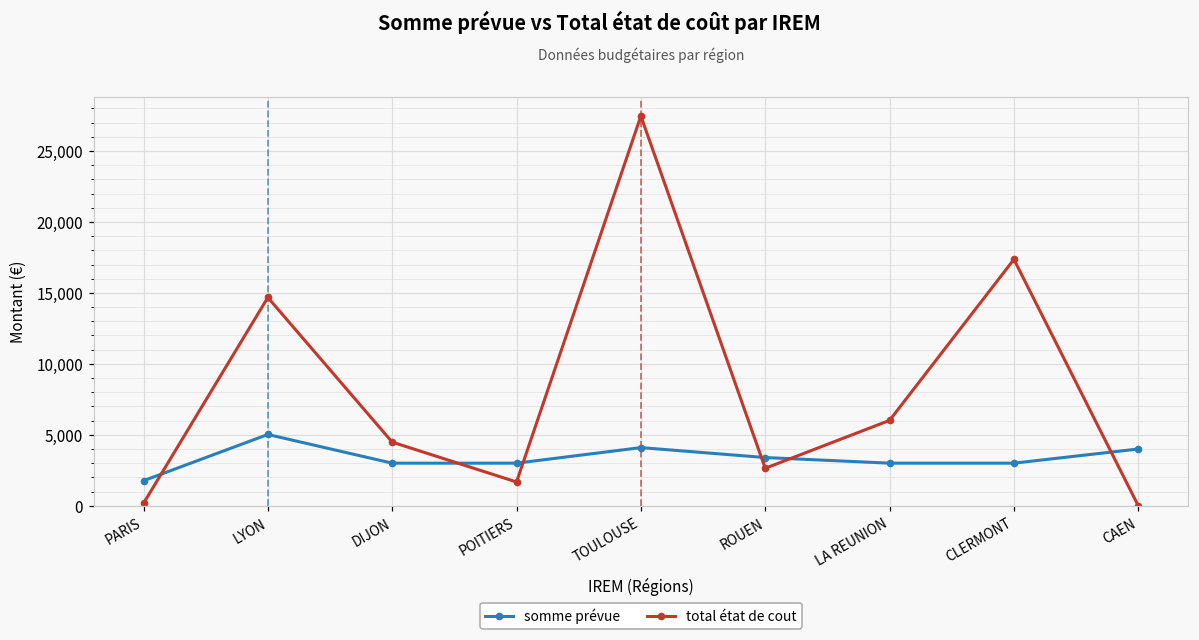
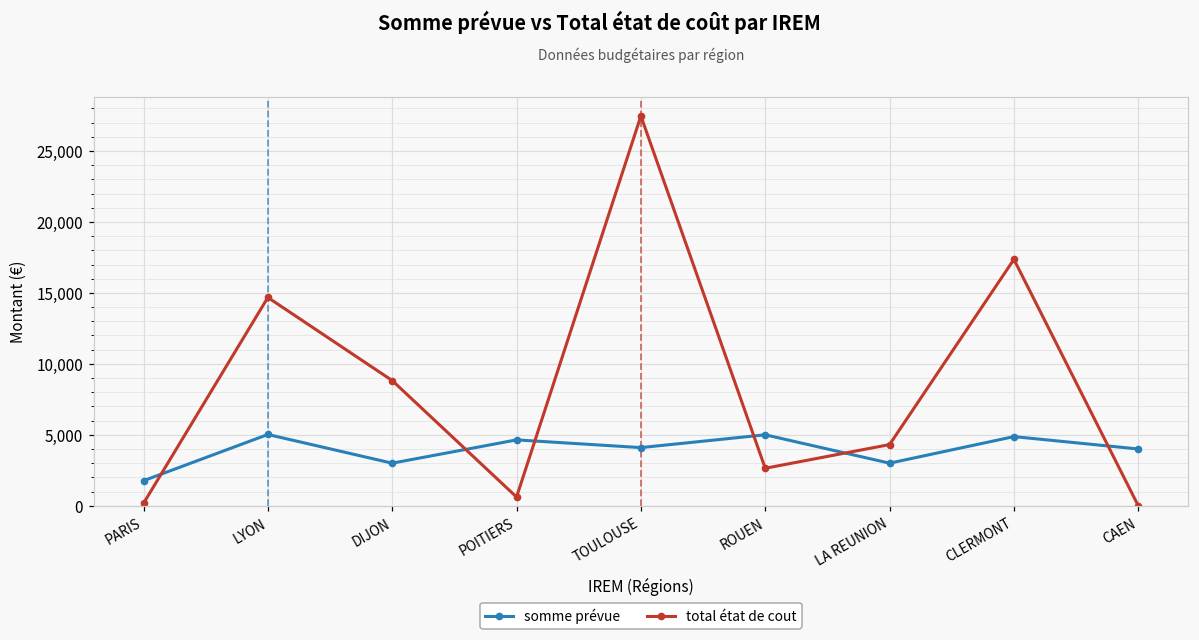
  {
    "somme prévue": {
      "PARIS": "1,800",
      "LYON": "5,000",
      "DIJON": "3,000",
-     "POITIERS": "3,000",
+     "POITIERS": "4,600",
      "TOULOUSE": "4,100",
-     "ROUEN": "3,400",
+     "ROUEN": "5,000",
      "LA REUNION": "3,000",
-     "CLERMONT": "3,000",
+     "CLERMONT": "4,900",
      "CAEN": "4,000"
    },
    "total état de cout": {
      "PARIS": "200",
      "LYON": "14,700",
-     "DIJON": "4,500",
-     "POITIERS": "1,700",
+     "DIJON": "8,800",
+     "POITIERS": "600",
      "TOULOUSE": "27,500",
      "ROUEN": "2,600",
-     "LA REUNION": "6,000",
+     "LA REUNION": "4,300",
      "CLERMONT": "17,400",
      "CAEN": "0"
    }
  }
